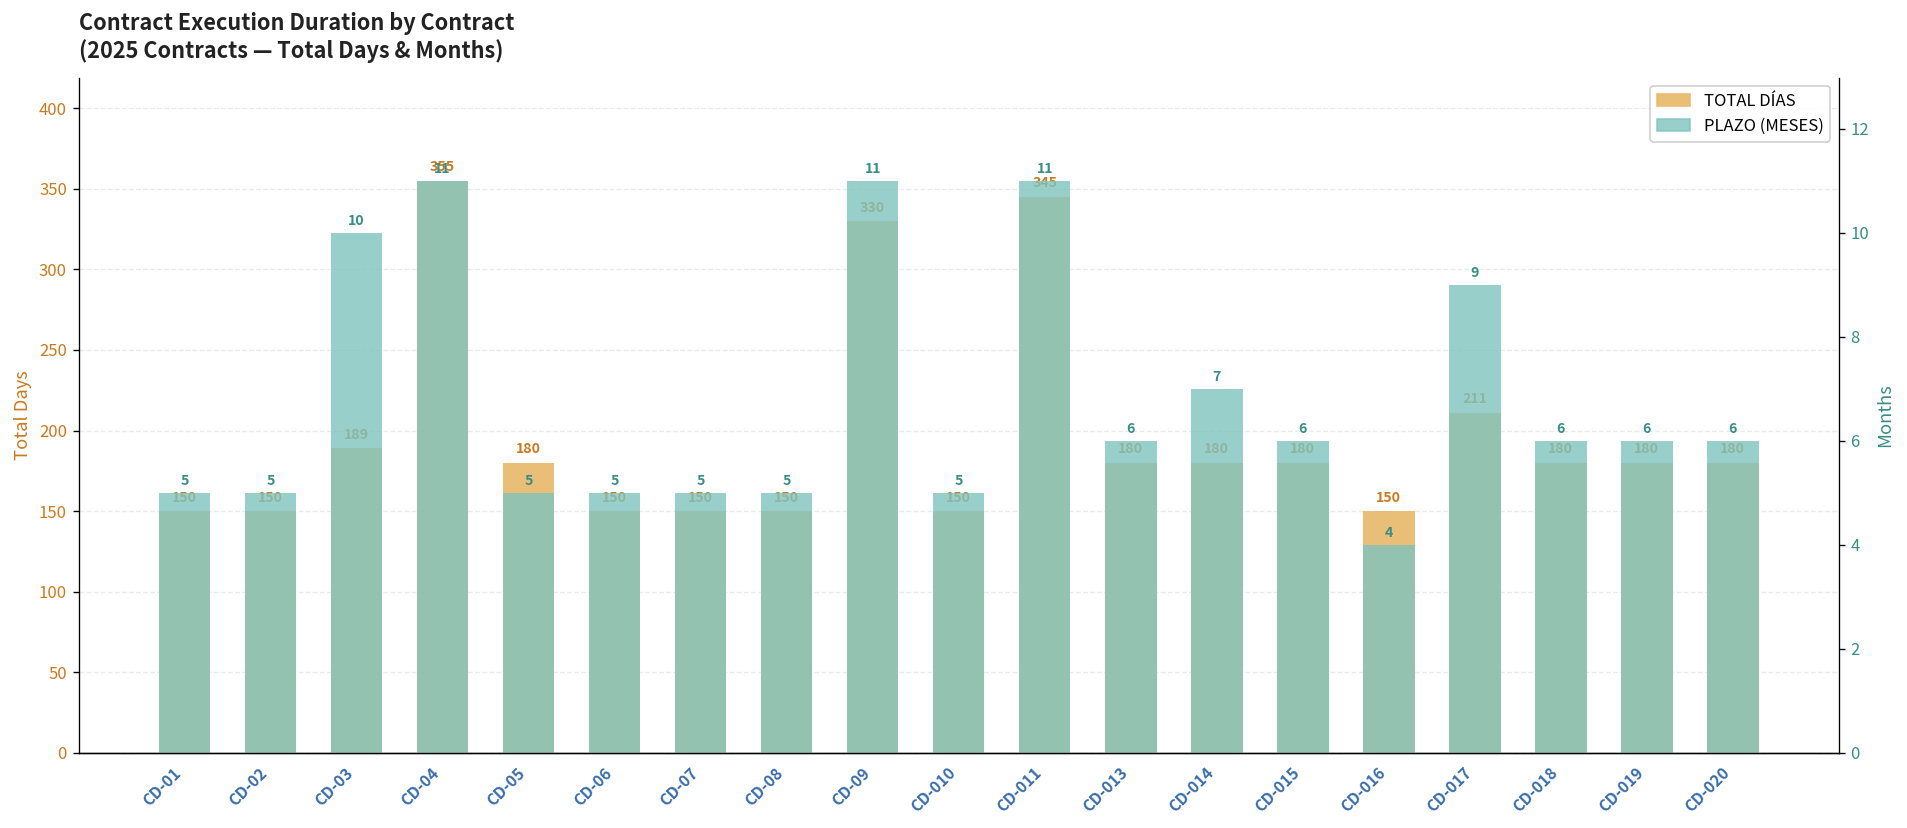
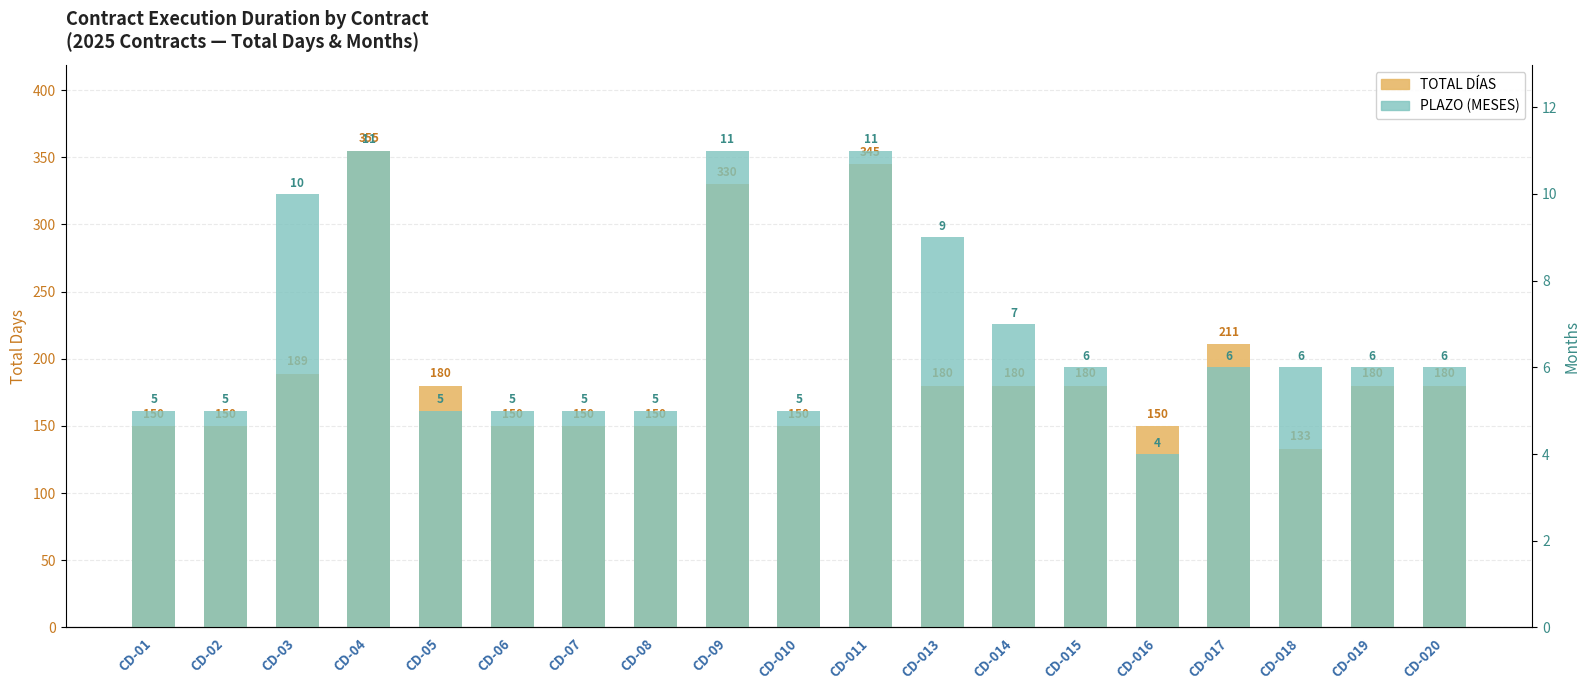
  {
    "TOTAL DÍAS": {
      "CD-01": 150,
      "CD-02": 150,
      "CD-03": 189,
      "CD-05": 180,
      "CD-06": 150,
      "CD-07": 150,
      "CD-08": 150,
      "CD-09": 330,
      "CD-010": 150,
      "CD-011": 345,
      "CD-013": 180,
      "CD-014": 180,
      "CD-015": 180,
      "CD-016": 150,
      "CD-017": 211,
-     "CD-018": 180,
+     "CD-018": 133,
      "CD-019": 180,
      "CD-020": 180
    },
    "PLAZO (MESES)": {
      "CD-01": 5,
      "CD-02": 5,
      "CD-03": 10,
      "CD-05": 5,
      "CD-06": 5,
      "CD-07": 5,
      "CD-08": 5,
      "CD-09": 11,
      "CD-010": 5,
      "CD-011": 11,
-     "CD-013": 6,
+     "CD-013": 9,
      "CD-014": 7,
      "CD-015": 6,
      "CD-016": 4,
-     "CD-017": 9,
+     "CD-017": 6,
      "CD-018": 6,
      "CD-019": 6,
      "CD-020": 6
    }
  }
